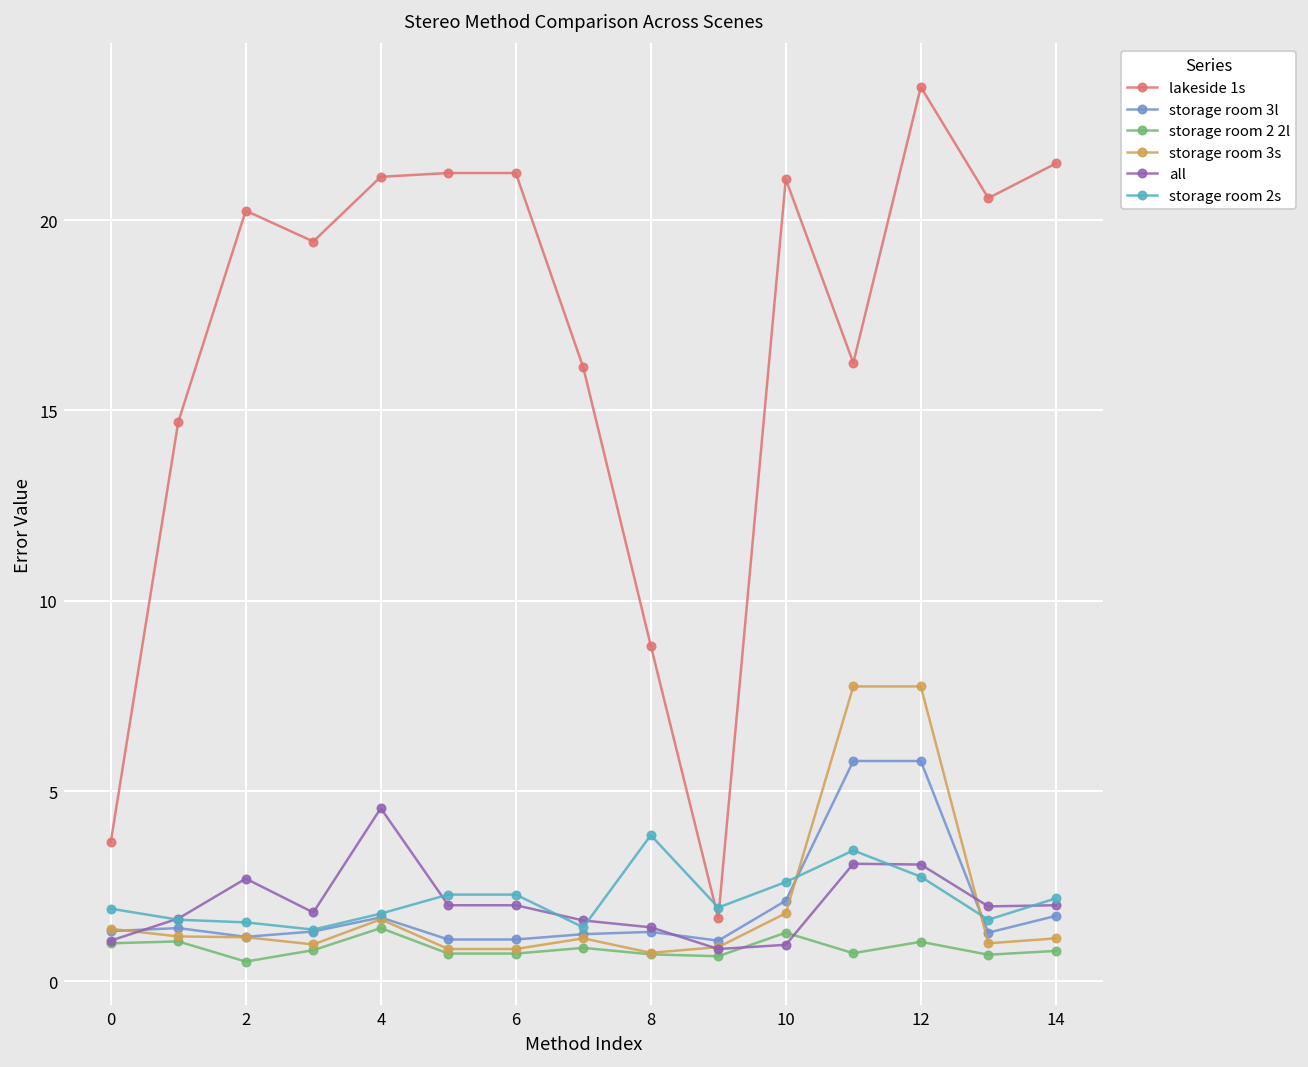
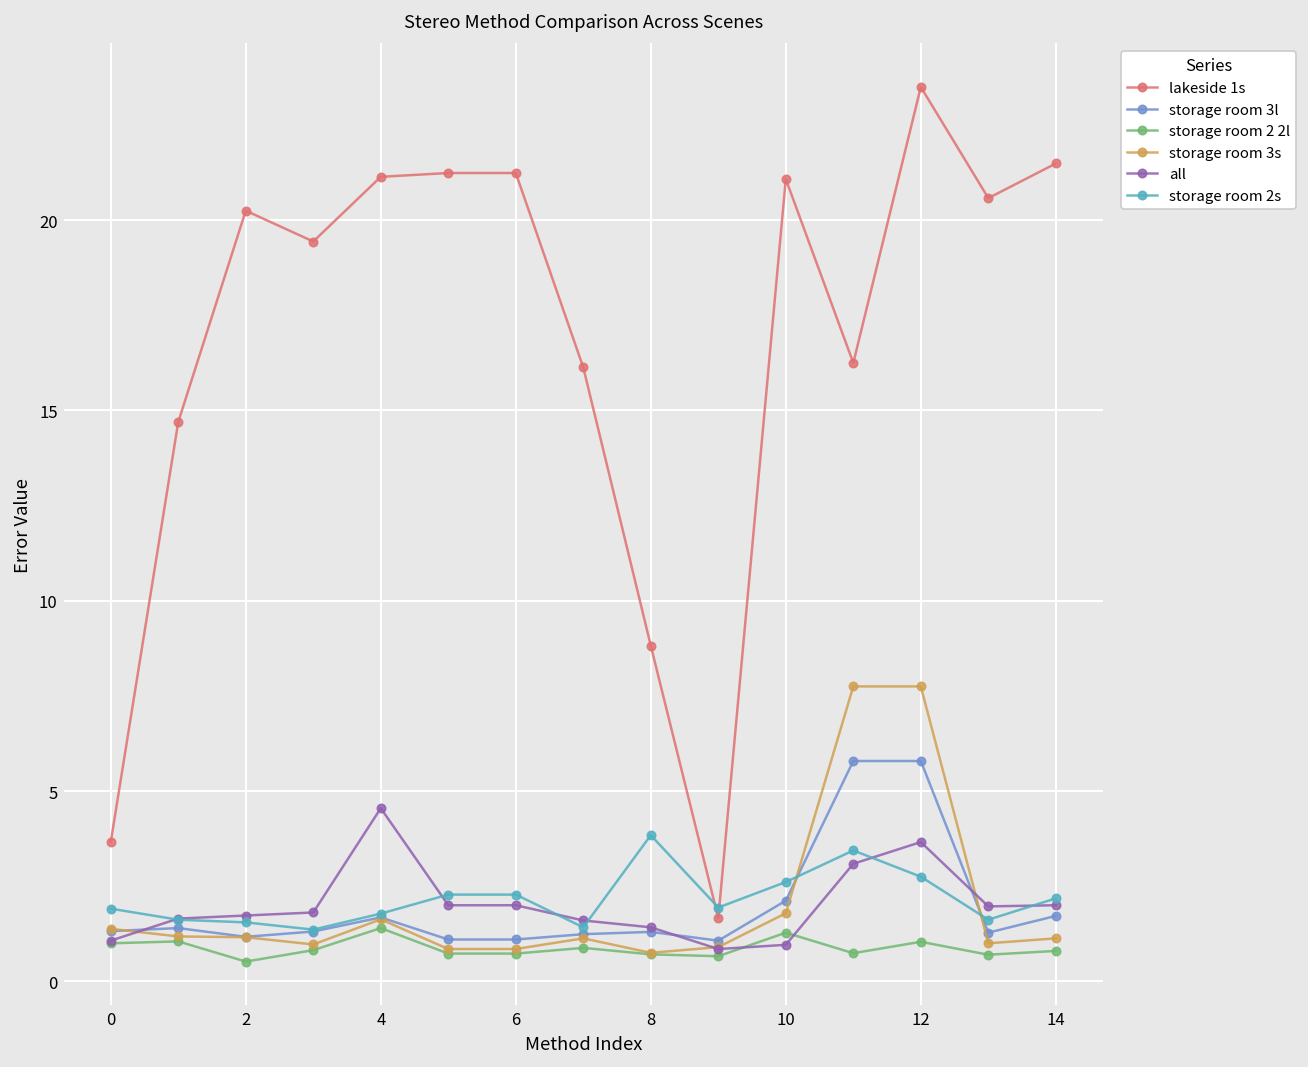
  {
    "storage room 2 2l": {
      "2": 0.5,
      "4": 1.4,
      "6": 0.7,
      "10": 1.3,
      "12": 1.0,
      "14": 0.8
    },
    "all": {
-     "2": 2.7,
+     "2": 1.7,
      "4": 4.6,
      "6": 2.0,
      "8": 1.4,
      "10": 1.0,
-     "12": 3.1,
+     "12": 3.7,
      "14": 2.0
    }
  }
